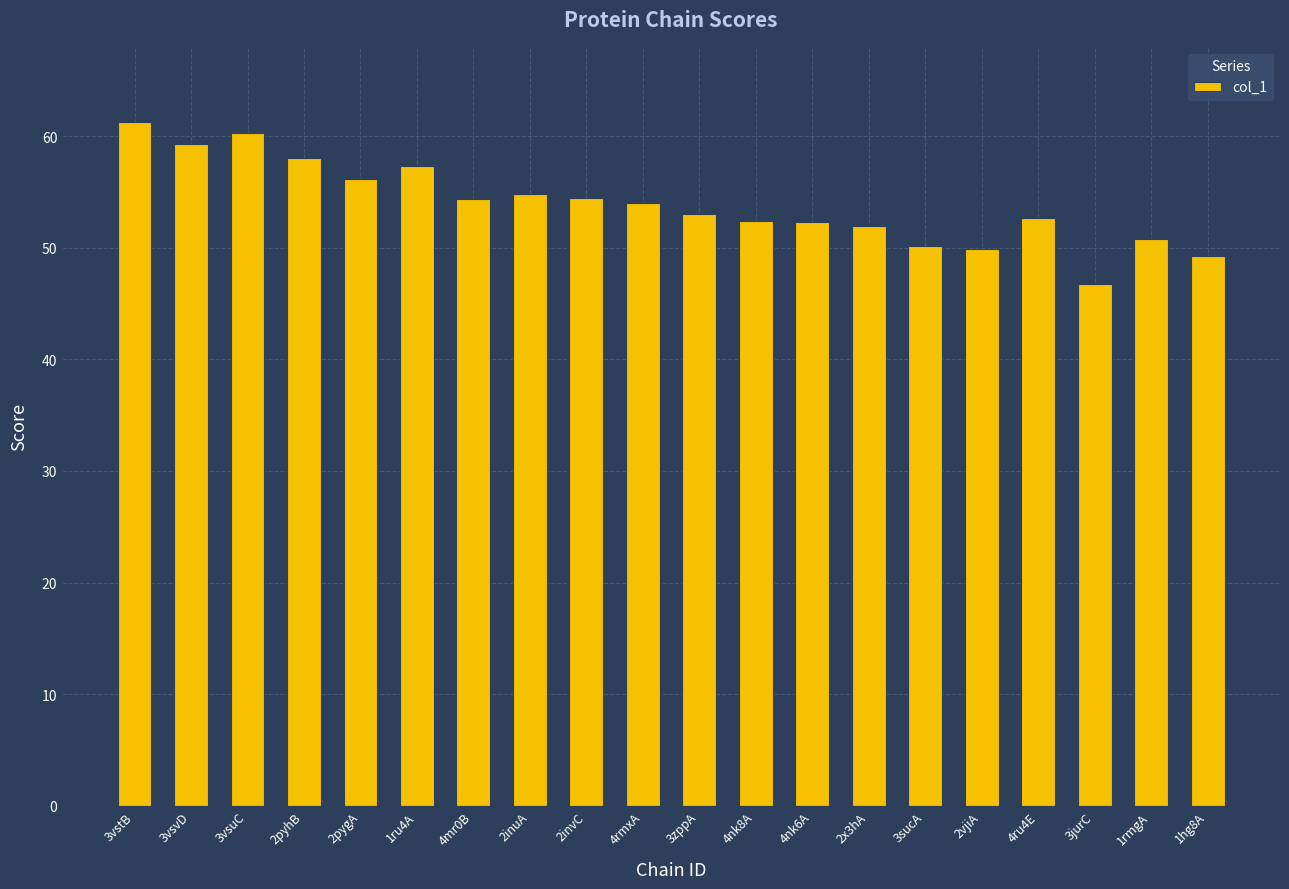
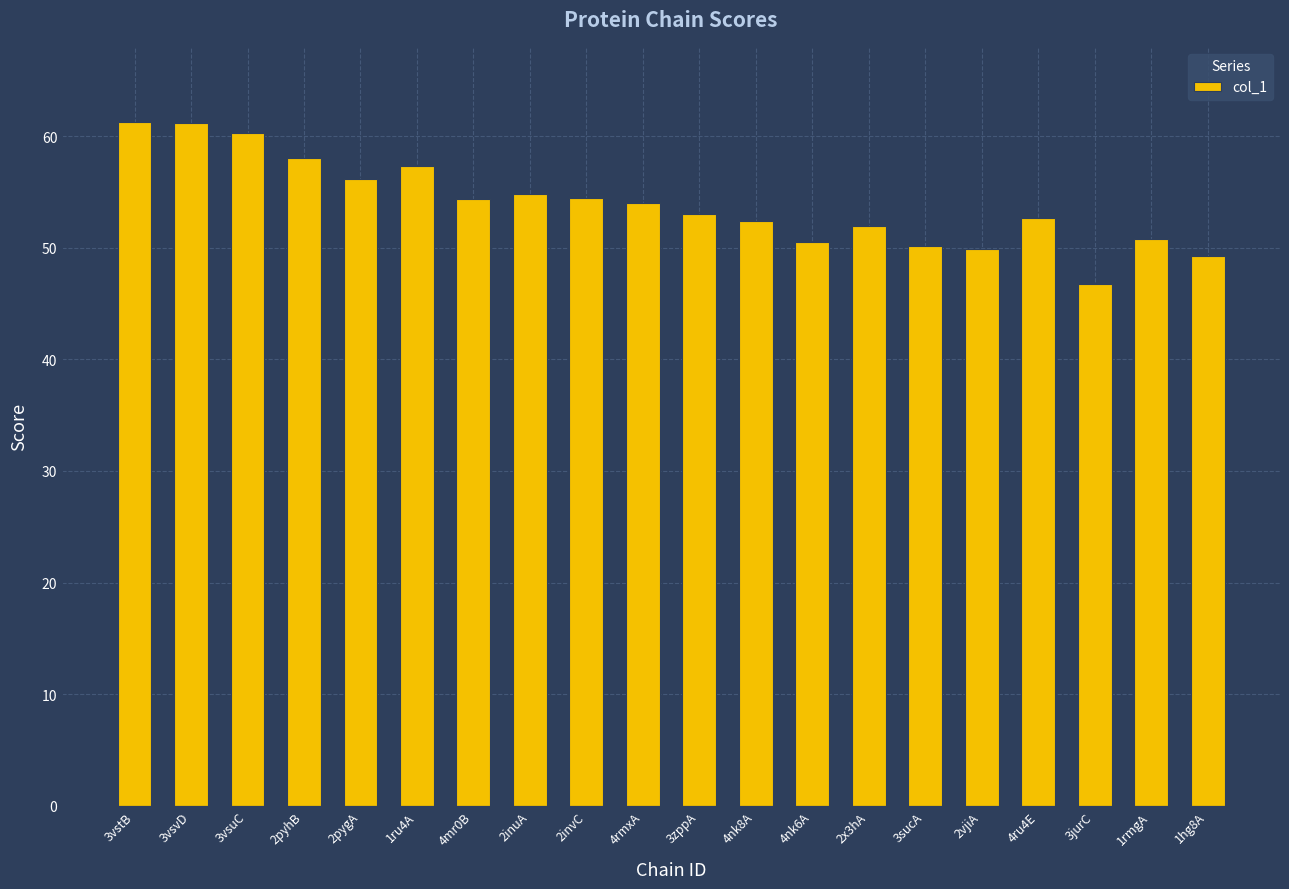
  {
    "3vstB": 61.3,
-   "3vsvD": 59.3,
+   "3vsvD": 61.1,
    "3vsuC": 60.3,
    "2pyhB": 58.0,
    "2pygA": 56.2,
    "1ru4A": 57.4,
    "4mr0B": 54.4,
    "2inuA": 54.8,
    "2invC": 54.5,
    "4rmxA": 54.0,
    "3zppA": 53.1,
    "4nk8A": 52.4,
-   "4nk6A": 52.3,
+   "4nk6A": 50.5,
    "2x3hA": 52.0,
    "3sucA": 50.2,
    "2vjiA": 49.9,
    "4ru4E": 52.7,
    "3jurC": 46.8,
    "1rmgA": 50.8,
    "1hg8A": 49.3
  }
